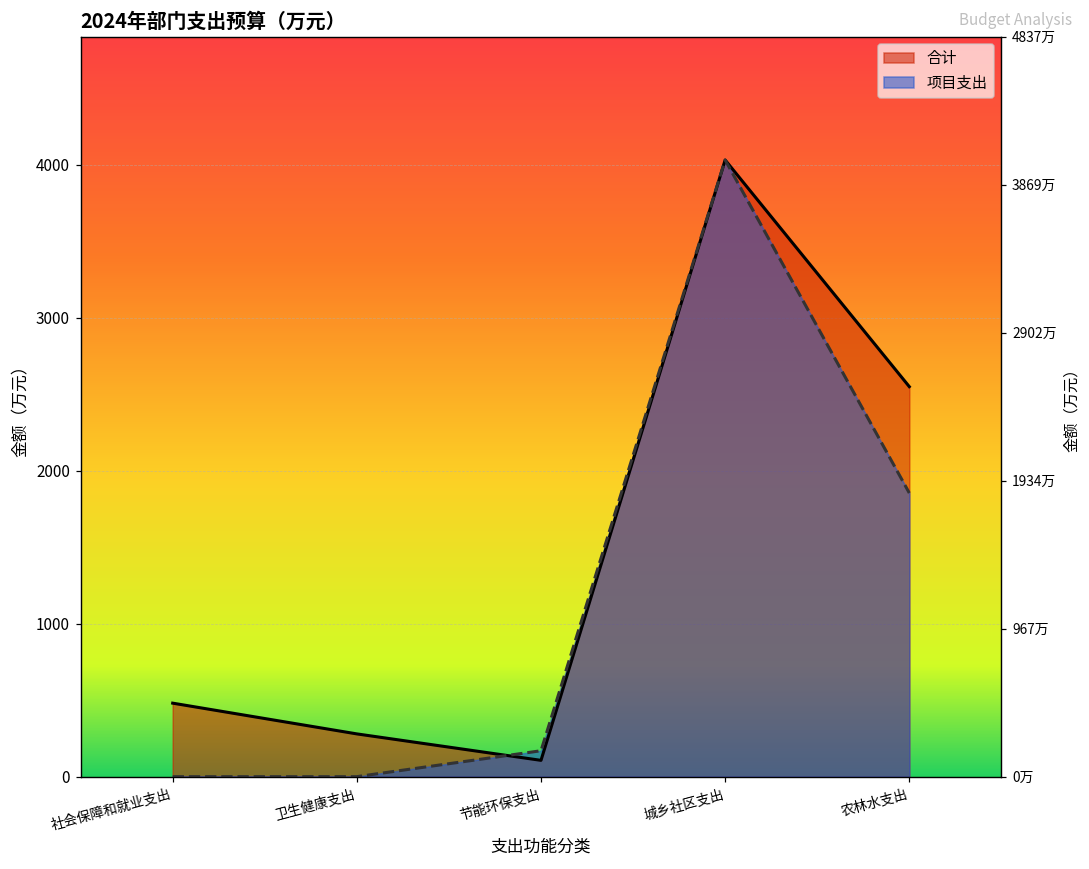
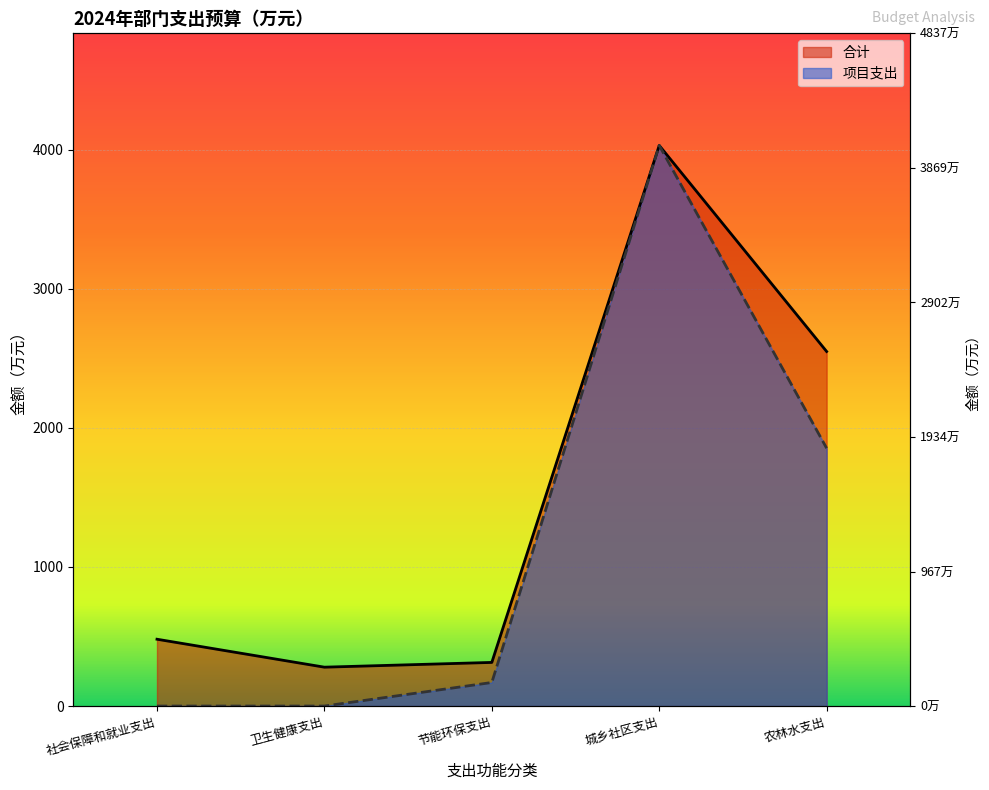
  {
    "合计": {
      "社会保障和就业支出": 480,
      "卫生健康支出": 280,
-     "节能环保支出": 110,
+     "节能环保支出": 310,
      "农林水支出": 2550
    },
    "项目支出": {
      "社会保障和就业支出": 0,
      "卫生健康支出": 0,
      "节能环保支出": 170,
      "农林水支出": 1850
    }
  }
